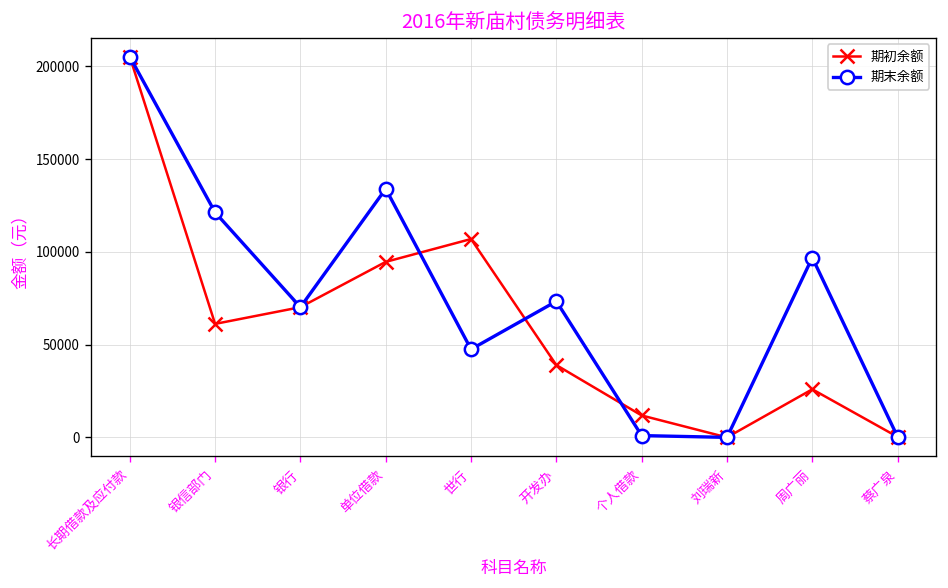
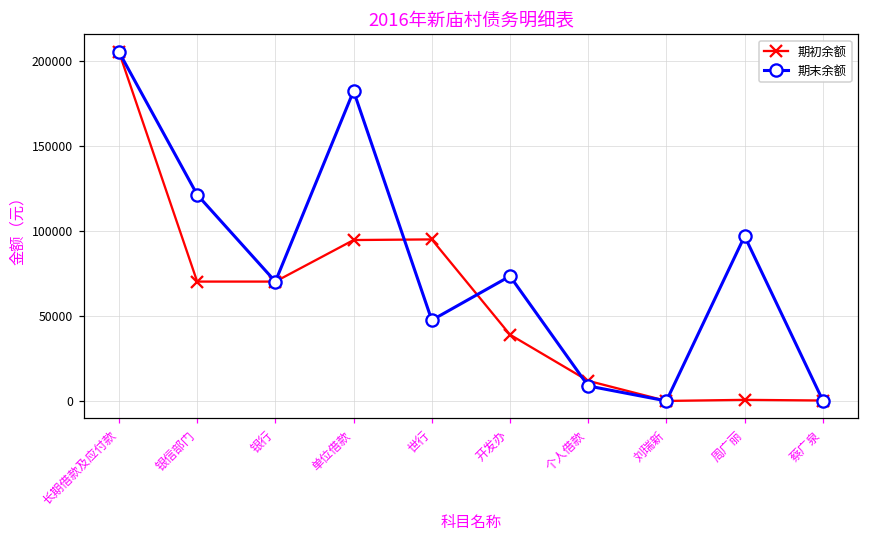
  {
    "期初余额": {
-     "银信部门": 61000,
+     "银信部门": 70000,
      "单位借款": 95000,
-     "世行": 107000,
+     "世行": 95000,
      "开发办": 39000,
      "个人借款": 12000,
-     "周广丽": 26000
+     "周广丽": 1000
    },
    "期末余额": {
      "银信部门": 121000,
-     "单位借款": 134000,
+     "单位借款": 182000,
      "世行": 48000,
      "开发办": 73000,
-     "个人借款": 1000,
+     "个人借款": 9000,
      "周广丽": 97000
    }
  }
